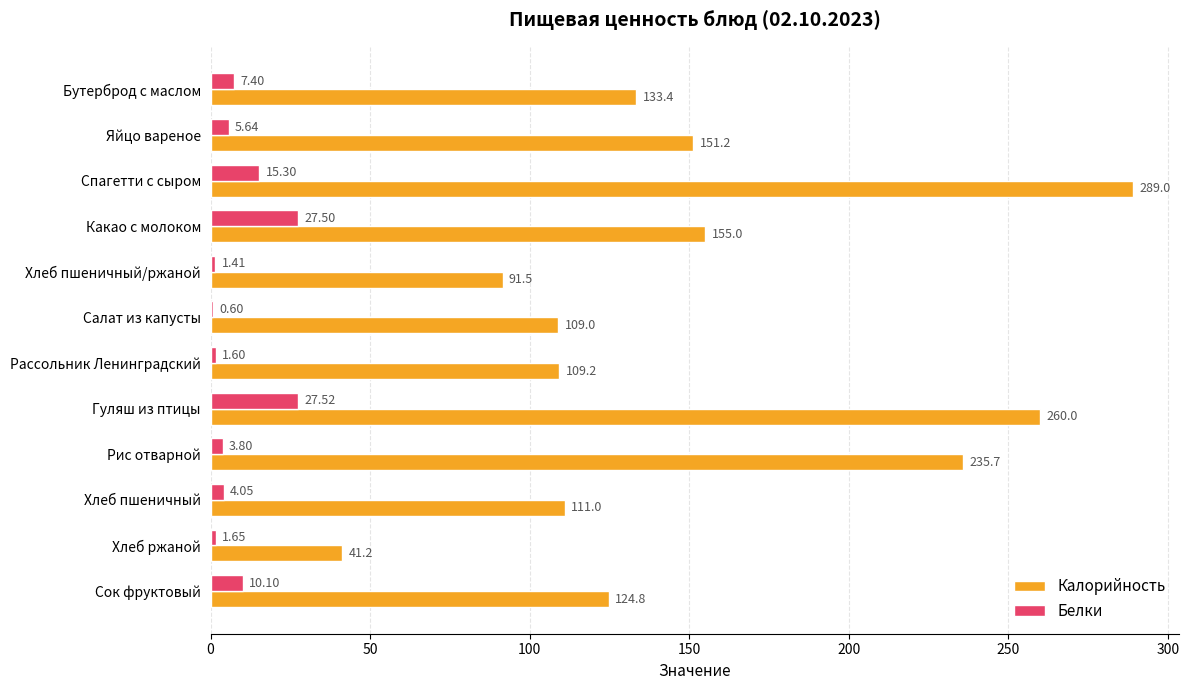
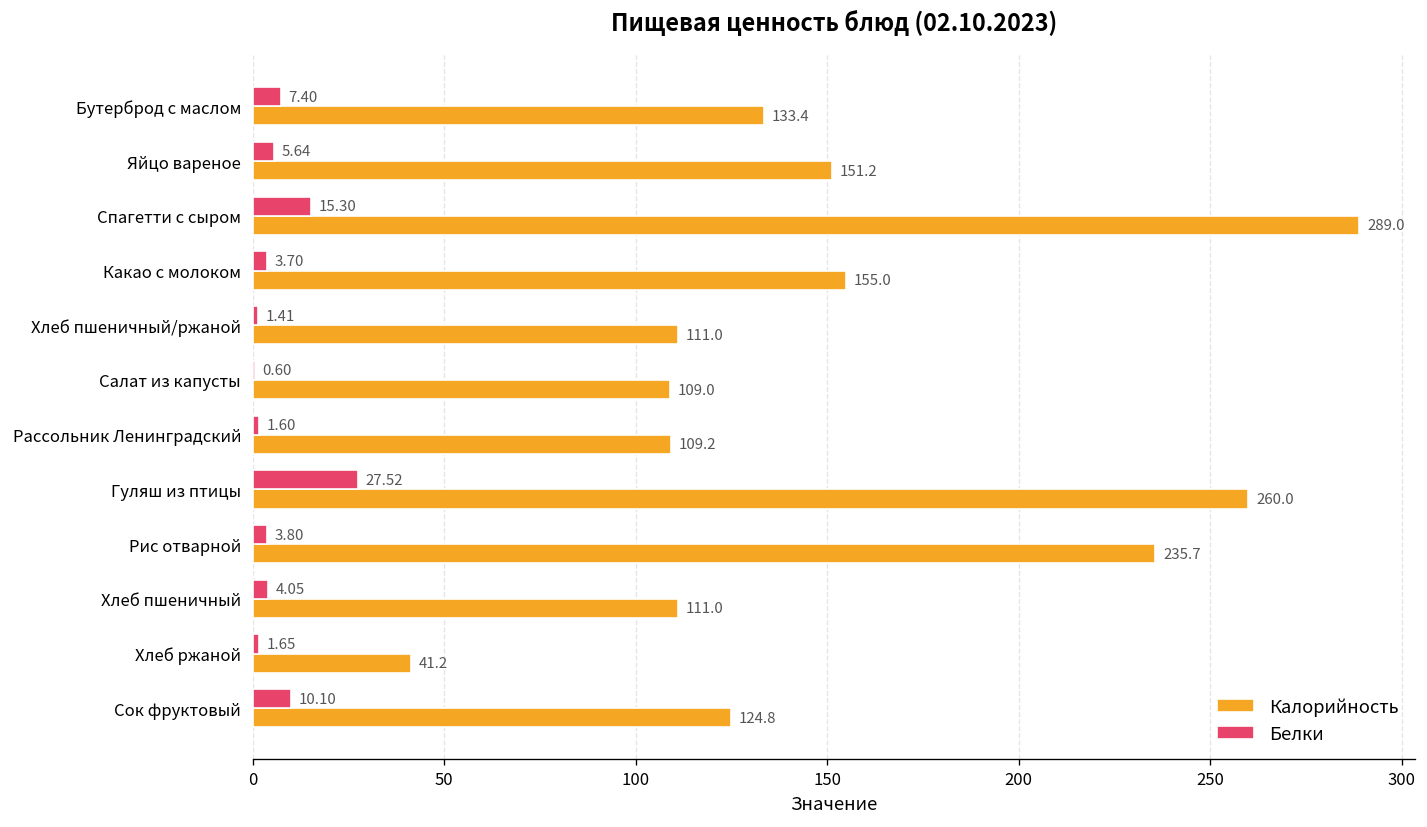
  {
    "Калорийность": {
      "Бутерброд с маслом": 133.4,
      "Яйцо вареное": 151.2,
      "Спагетти с сыром": 289.0,
      "Какао с молоком": 155.0,
-     "Хлеб пшеничный/ржаной": 91.5,
+     "Хлеб пшеничный/ржаной": 111.0,
      "Салат из капусты": 109.0,
      "Рассольник Ленинградский": 109.2,
      "Гуляш из птицы": 260.0,
      "Рис отварной": 235.7,
      "Хлеб пшеничный": 111.0,
      "Хлеб ржаной": 41.2,
      "Сок фруктовый": 124.8
    },
    "Белки": {
      "Бутерброд с маслом": 7.40,
      "Яйцо вареное": 5.64,
      "Спагетти с сыром": 15.30,
-     "Какао с молоком": 27.50,
+     "Какао с молоком": 3.70,
      "Хлеб пшеничный/ржаной": 1.41,
      "Салат из капусты": 0.60,
      "Рассольник Ленинградский": 1.60,
      "Гуляш из птицы": 27.52,
      "Рис отварной": 3.80,
      "Хлеб пшеничный": 4.05,
      "Хлеб ржаной": 1.65,
      "Сок фруктовый": 10.10
    }
  }
